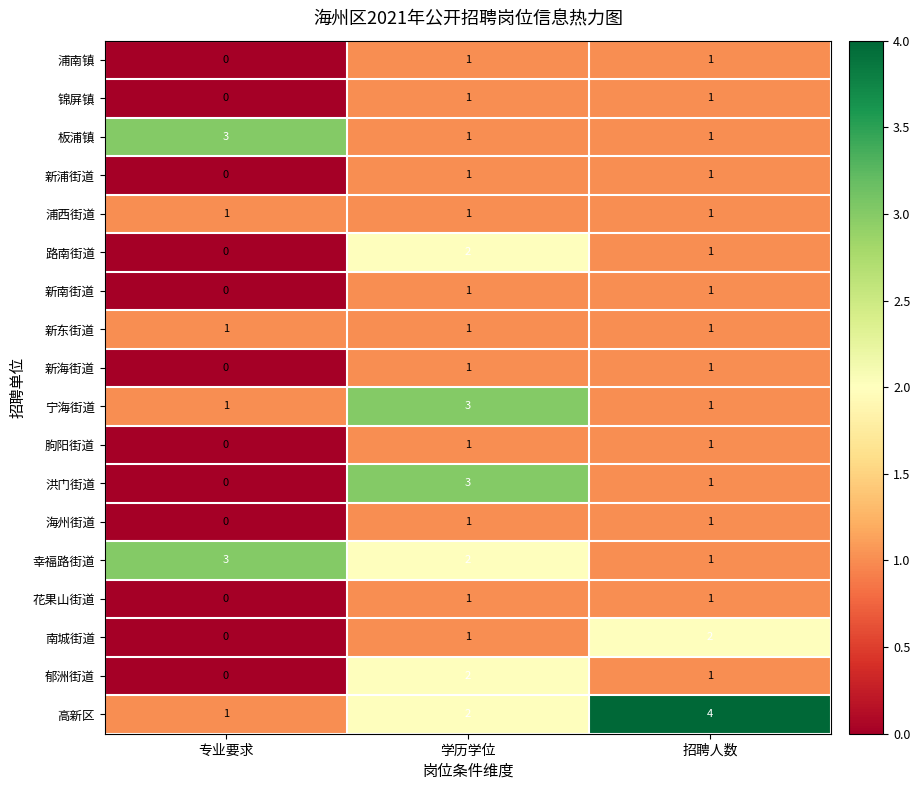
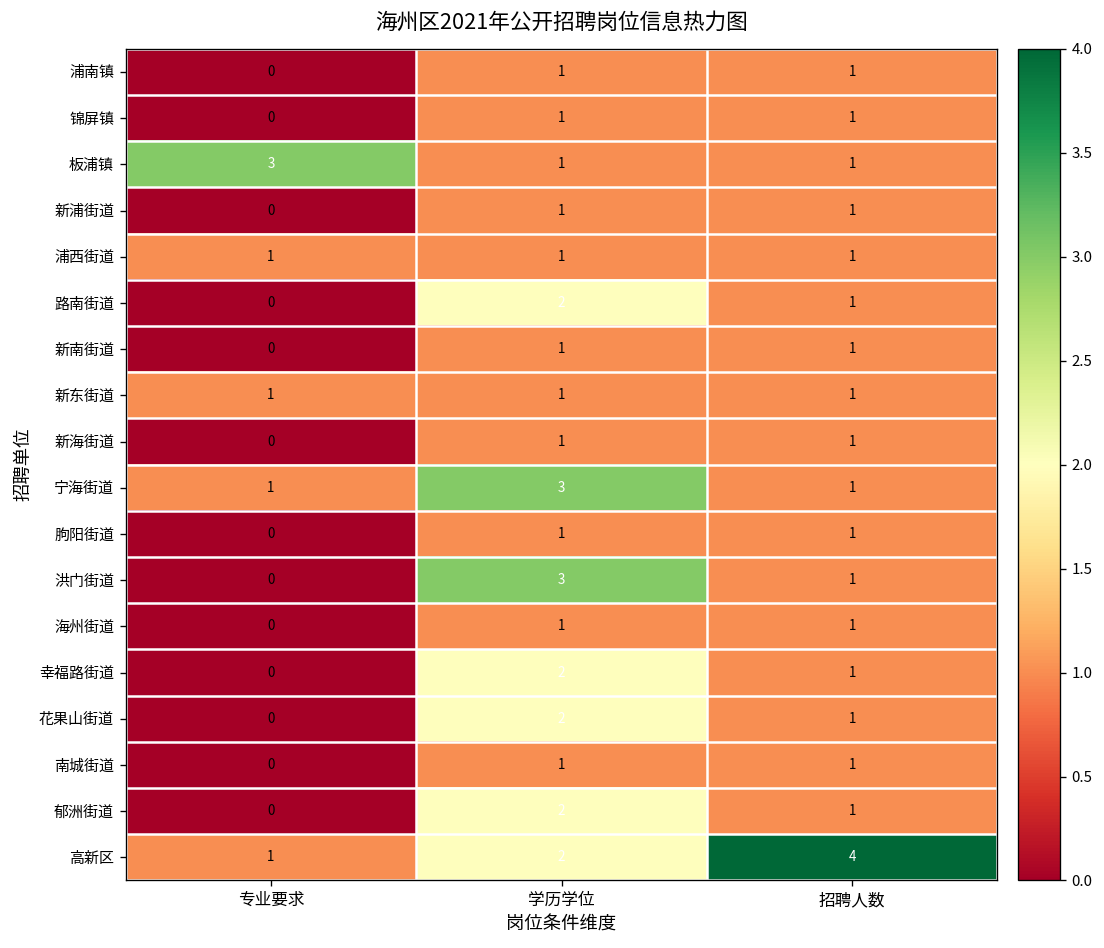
  {
    "浦南镇": {
      "专业要求": 0,
      "学历学位": 1,
      "招聘人数": 1
    },
    "锦屏镇": {
      "专业要求": 0,
      "学历学位": 1,
      "招聘人数": 1
    },
    "板浦镇": {
      "专业要求": 3,
      "学历学位": 1,
      "招聘人数": 1
    },
    "新浦街道": {
      "专业要求": 0,
      "学历学位": 1,
      "招聘人数": 1
    },
    "浦西街道": {
      "专业要求": 1,
      "学历学位": 1,
      "招聘人数": 1
    },
    "路南街道": {
      "专业要求": 0,
      "学历学位": 2,
      "招聘人数": 1
    },
    "新南街道": {
      "专业要求": 0,
      "学历学位": 1,
      "招聘人数": 1
    },
    "新东街道": {
      "专业要求": 1,
      "学历学位": 1,
      "招聘人数": 1
    },
    "新海街道": {
      "专业要求": 0,
      "学历学位": 1,
      "招聘人数": 1
    },
    "宁海街道": {
      "专业要求": 1,
      "学历学位": 3,
      "招聘人数": 1
    },
    "朐阳街道": {
      "专业要求": 0,
      "学历学位": 1,
      "招聘人数": 1
    },
    "洪门街道": {
      "专业要求": 0,
      "学历学位": 3,
      "招聘人数": 1
    },
    "海州街道": {
      "专业要求": 0,
      "学历学位": 1,
      "招聘人数": 1
    },
    "幸福路街道": {
-     "专业要求": 3,
+     "专业要求": 0,
      "学历学位": 2,
      "招聘人数": 1
    },
    "花果山街道": {
      "专业要求": 0,
-     "学历学位": 1,
+     "学历学位": 2,
      "招聘人数": 1
    },
    "南城街道": {
      "专业要求": 0,
      "学历学位": 1,
-     "招聘人数": 2
+     "招聘人数": 1
    },
    "郁洲街道": {
      "专业要求": 0,
      "学历学位": 2,
      "招聘人数": 1
    },
    "高新区": {
      "专业要求": 1,
      "学历学位": 2,
      "招聘人数": 4
    }
  }
